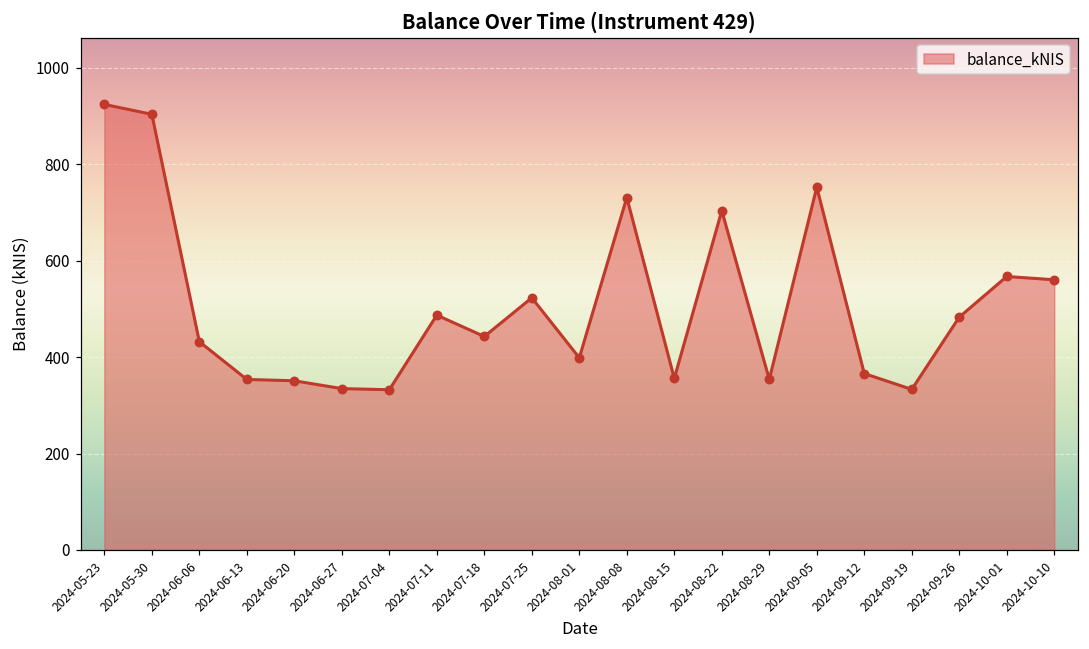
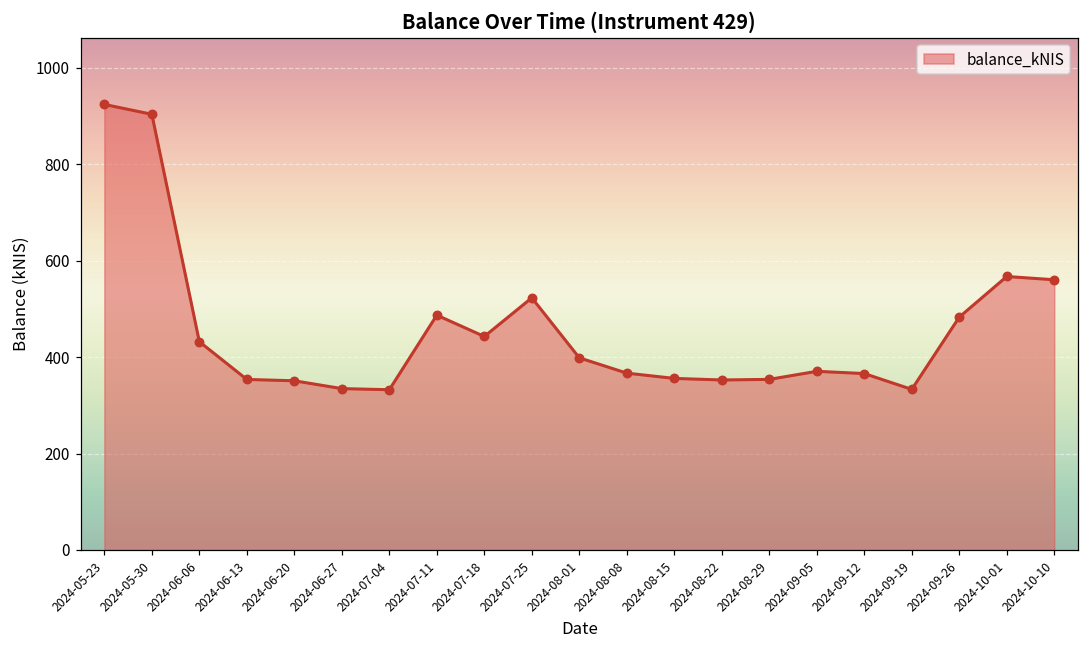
  {
    "2024-05-23": 920,
    "2024-05-30": 900,
    "2024-06-06": 430,
    "2024-06-13": 350,
    "2024-06-20": 350,
    "2024-06-27": 330,
    "2024-07-04": 330,
    "2024-07-11": 490,
    "2024-07-18": 440,
    "2024-07-25": 520,
    "2024-08-01": 400,
-   "2024-08-08": 730,
+   "2024-08-08": 370,
    "2024-08-15": 360,
-   "2024-08-22": 700,
+   "2024-08-22": 350,
    "2024-08-29": 350,
-   "2024-09-05": 750,
+   "2024-09-05": 370,
    "2024-09-12": 370,
    "2024-09-19": 330,
    "2024-09-26": 480,
    "2024-10-01": 570,
    "2024-10-10": 560
  }
